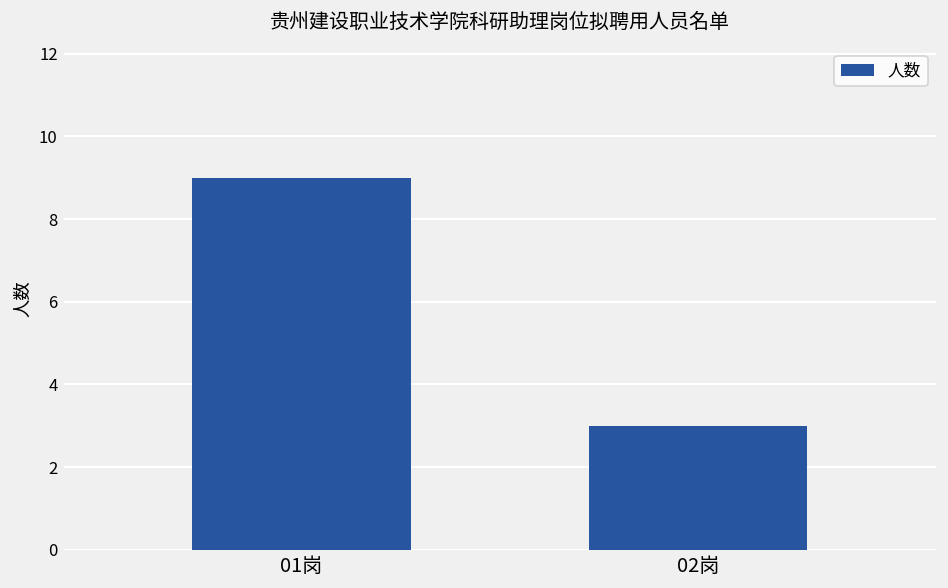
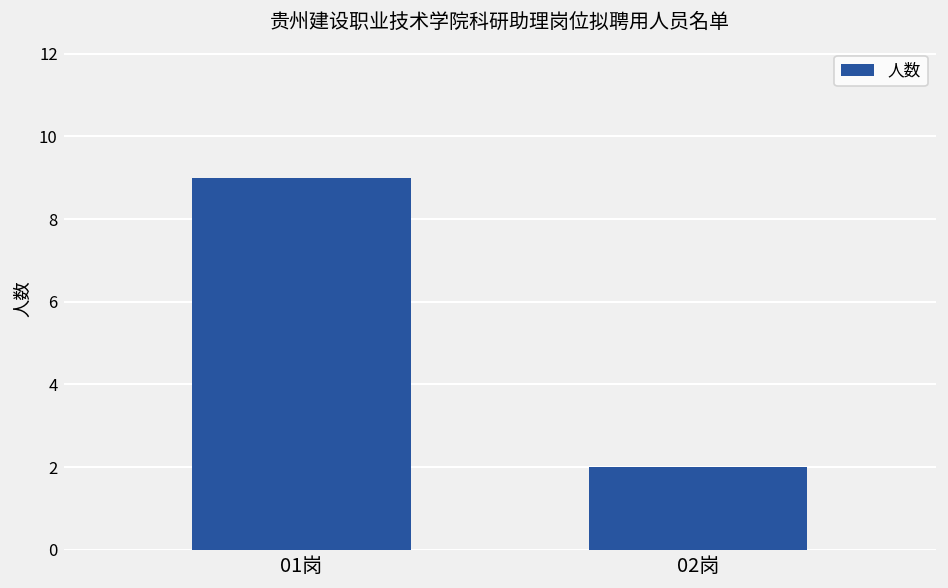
  {
    "01岗": 9,
-   "02岗": 3
+   "02岗": 2
  }
